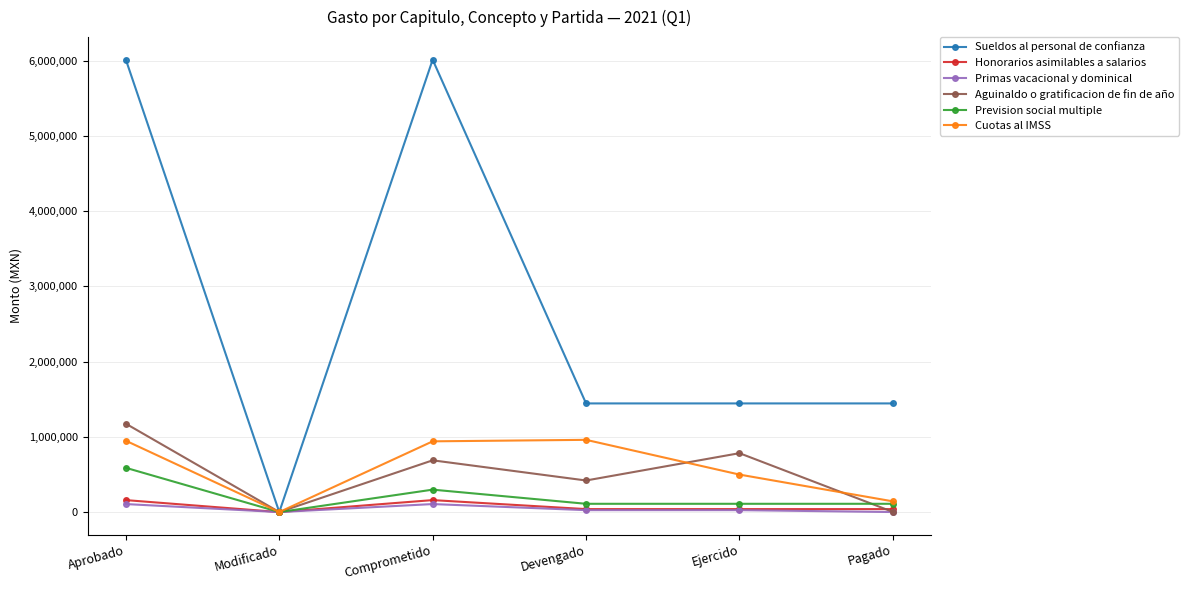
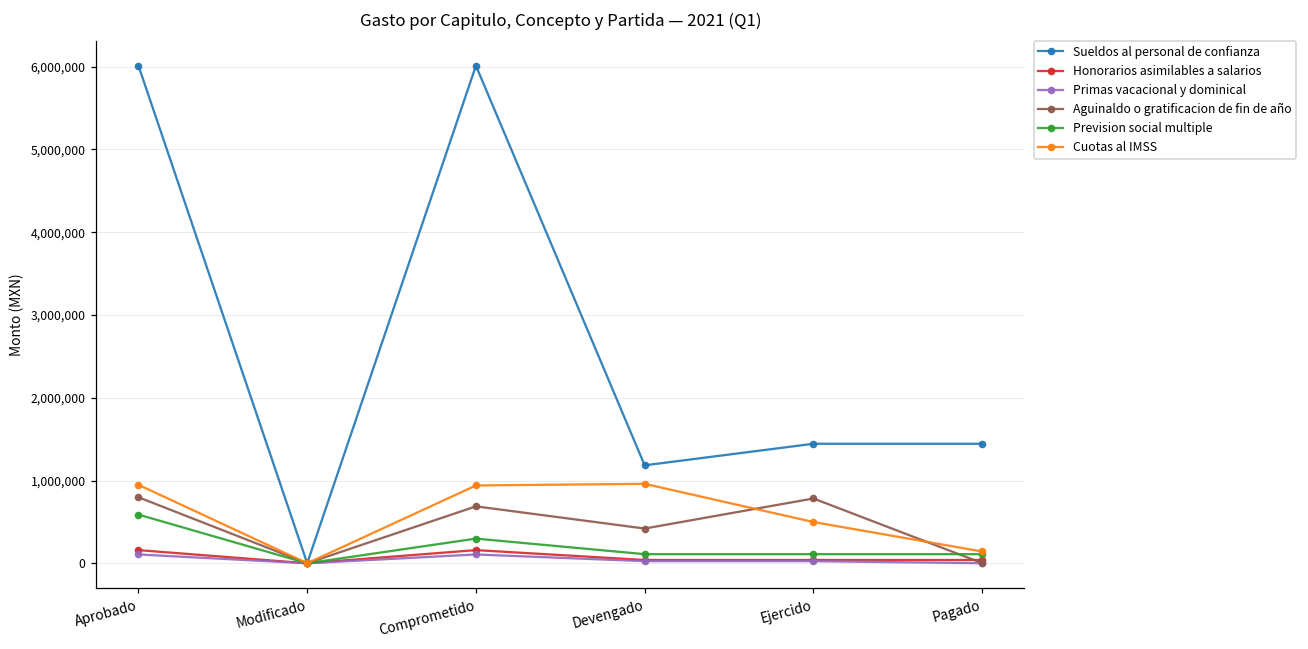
  {
    "Sueldos al personal de confianza": {
      "Aprobado": "6,000,000",
      "Comprometido": "6,000,000",
-     "Devengado": "1,400,000",
+     "Devengado": "1,200,000",
      "Ejercido": "1,400,000",
      "Pagado": "1,400,000"
    },
    "Honorarios asimilables a salarios": {
      "Aprobado": "200,000",
      "Comprometido": "200,000",
      "Pagado": "0"
    },
    "Primas vacacional y dominical": {
      "Aprobado": "100,000",
      "Comprometido": "100,000"
    },
    "Aguinaldo o gratificacion de fin de año": {
-     "Aprobado": "1,200,000",
+     "Aprobado": "800,000",
      "Comprometido": "700,000",
      "Devengado": "400,000",
      "Ejercido": "800,000"
    },
    "Prevision social multiple": {
      "Aprobado": "600,000",
      "Comprometido": "300,000",
      "Devengado": "100,000",
      "Ejercido": "100,000"
    },
    "Cuotas al IMSS": {
      "Aprobado": "900,000",
      "Comprometido": "900,000",
      "Devengado": "1,000,000",
      "Ejercido": "500,000"
    }
  }
